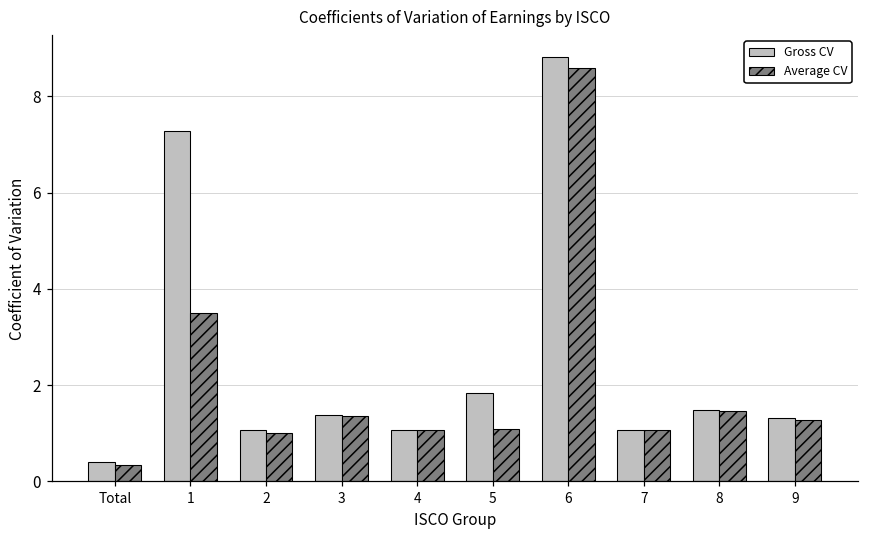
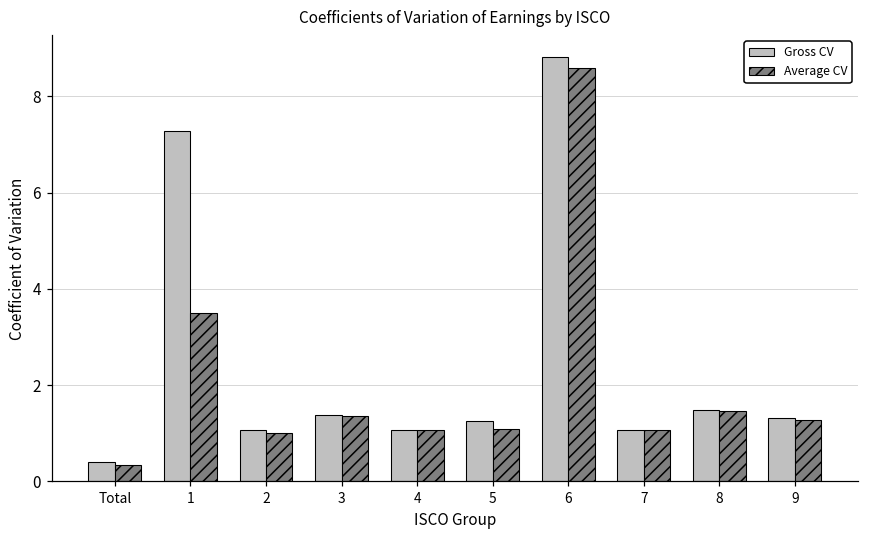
  {
    "Gross CV": {
      "Total": 0.4,
      "1": 7.3,
      "2": 1.1,
      "3": 1.4,
      "4": 1.1,
-     "5": 1.8,
+     "5": 1.3,
      "6": 8.8,
      "7": 1.1,
      "8": 1.5,
      "9": 1.3
    },
    "Average CV": {
      "Total": 0.4,
      "1": 3.5,
      "2": 1.0,
      "3": 1.4,
      "4": 1.1,
      "5": 1.1,
      "6": 8.6,
      "7": 1.1,
      "8": 1.5,
      "9": 1.3
    }
  }
